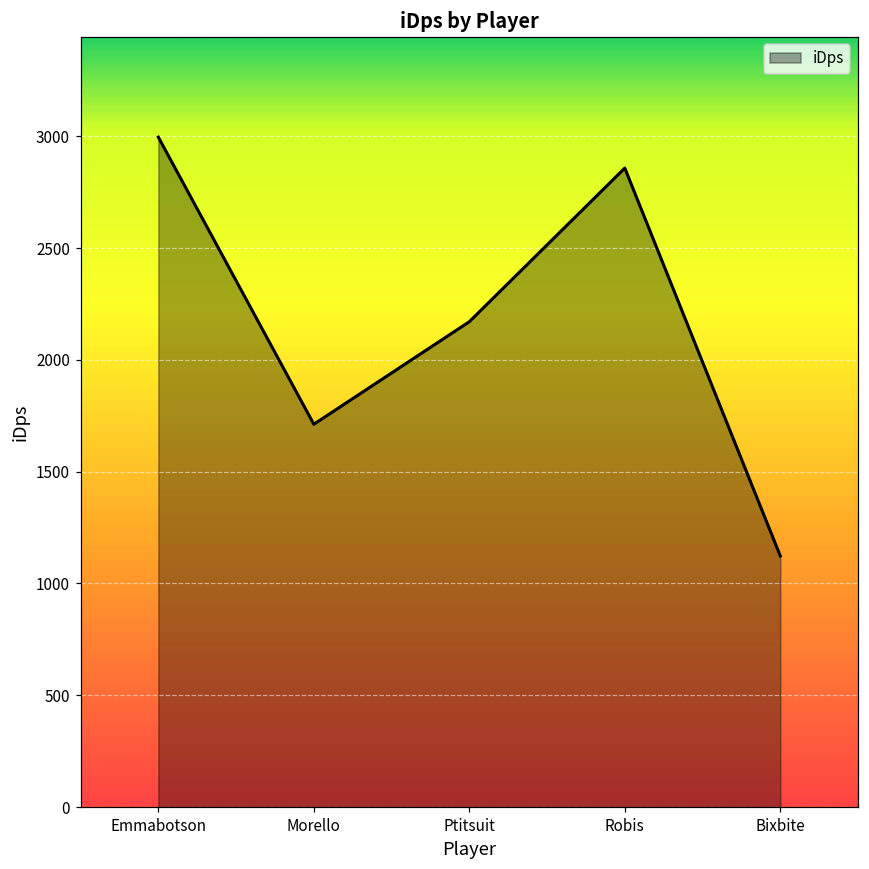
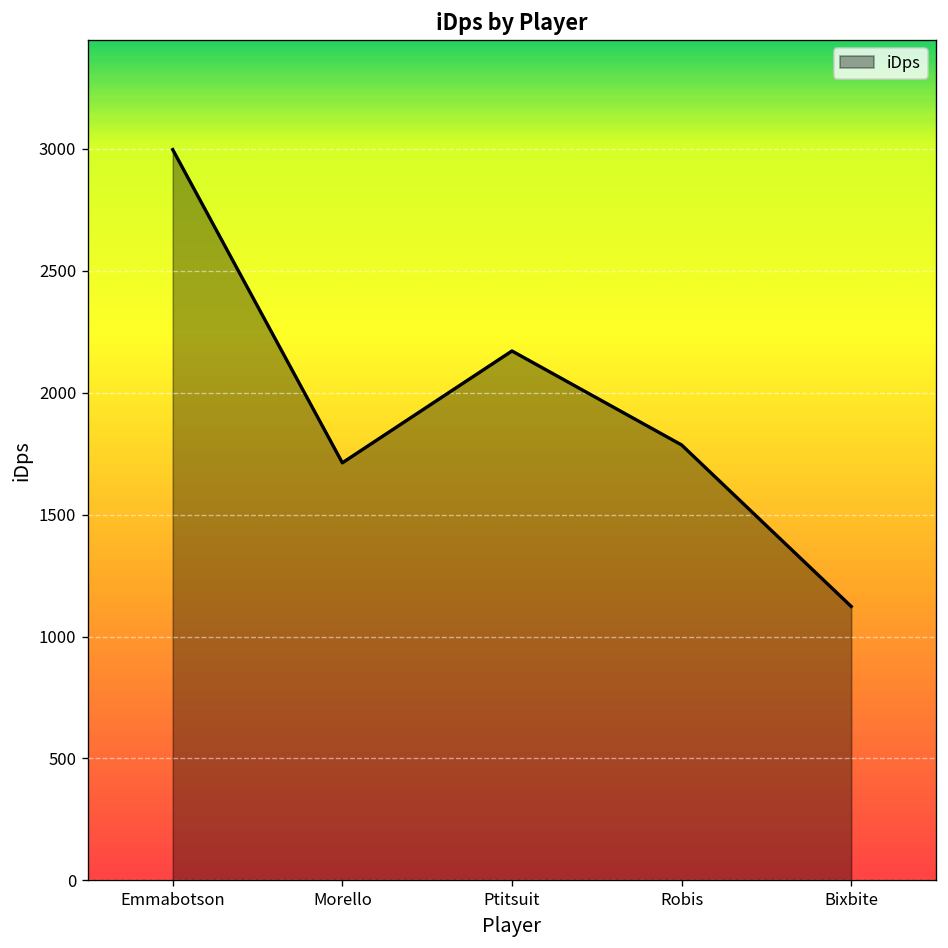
  {
    "Emmabotson": 3000,
    "Morello": 1710,
    "Ptitsuit": 2170,
-   "Robis": 2860,
+   "Robis": 1790,
    "Bixbite": 1120
  }
